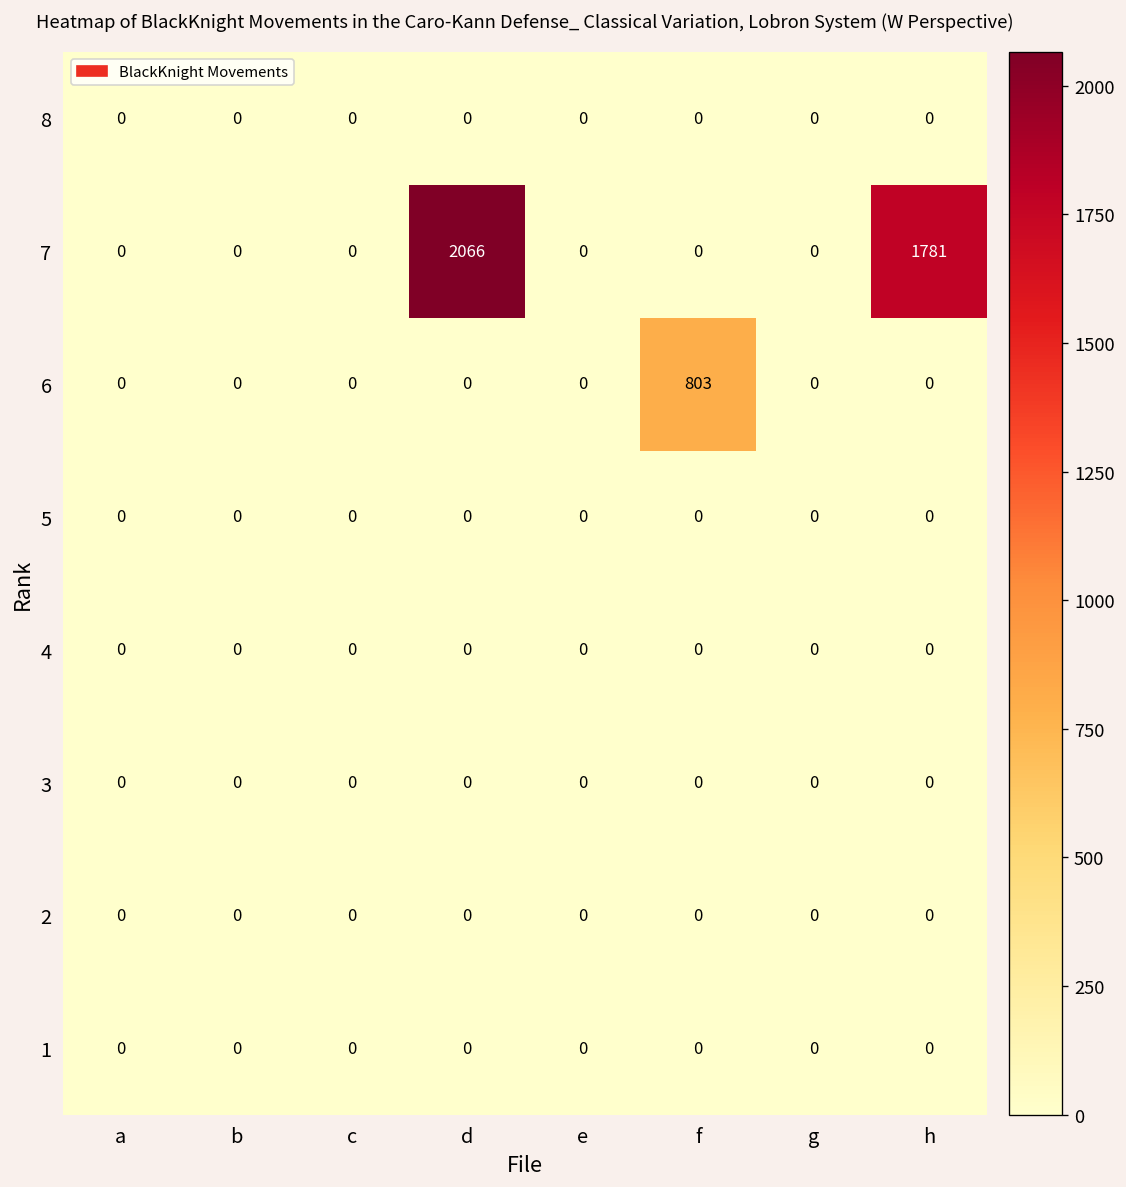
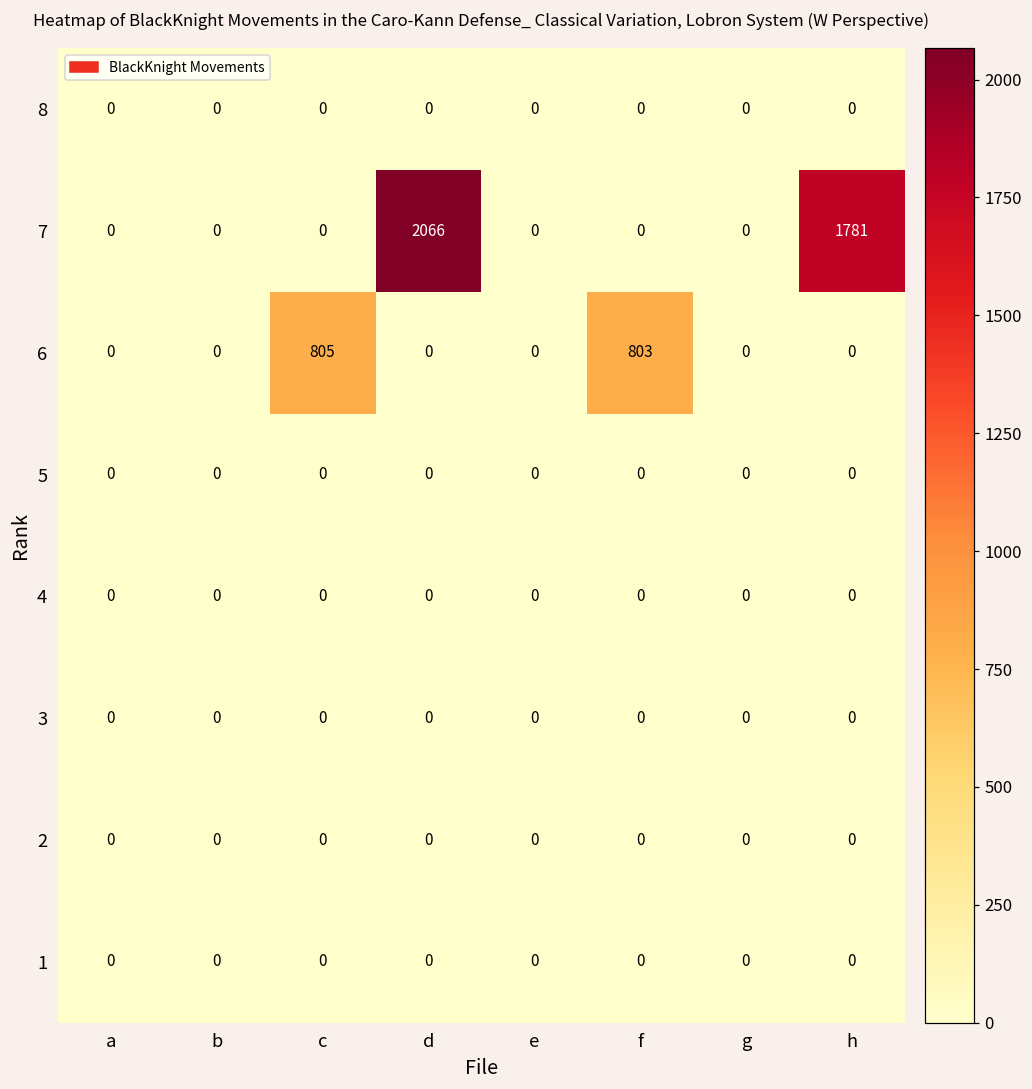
  {
    "8": {
      "a": 0,
      "b": 0,
      "c": 0,
      "d": 0,
      "e": 0,
      "f": 0,
      "g": 0,
      "h": 0
    },
    "7": {
      "a": 0,
      "b": 0,
      "c": 0,
      "d": 2066,
      "e": 0,
      "f": 0,
      "g": 0,
      "h": 1781
    },
    "6": {
      "a": 0,
      "b": 0,
-     "c": 0,
+     "c": 805,
      "d": 0,
      "e": 0,
      "f": 803,
      "g": 0,
      "h": 0
    },
    "5": {
      "a": 0,
      "b": 0,
      "c": 0,
      "d": 0,
      "e": 0,
      "f": 0,
      "g": 0,
      "h": 0
    },
    "4": {
      "a": 0,
      "b": 0,
      "c": 0,
      "d": 0,
      "e": 0,
      "f": 0,
      "g": 0,
      "h": 0
    },
    "3": {
      "a": 0,
      "b": 0,
      "c": 0,
      "d": 0,
      "e": 0,
      "f": 0,
      "g": 0,
      "h": 0
    },
    "2": {
      "a": 0,
      "b": 0,
      "c": 0,
      "d": 0,
      "e": 0,
      "f": 0,
      "g": 0,
      "h": 0
    },
    "1": {
      "a": 0,
      "b": 0,
      "c": 0,
      "d": 0,
      "e": 0,
      "f": 0,
      "g": 0,
      "h": 0
    }
  }
